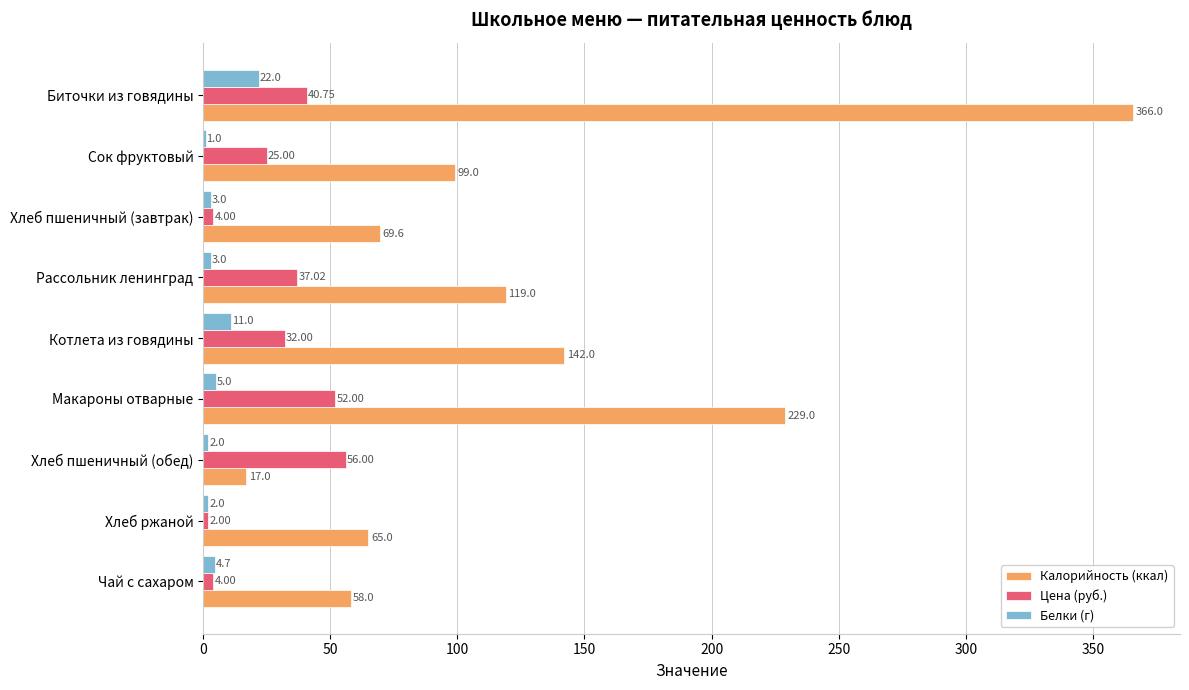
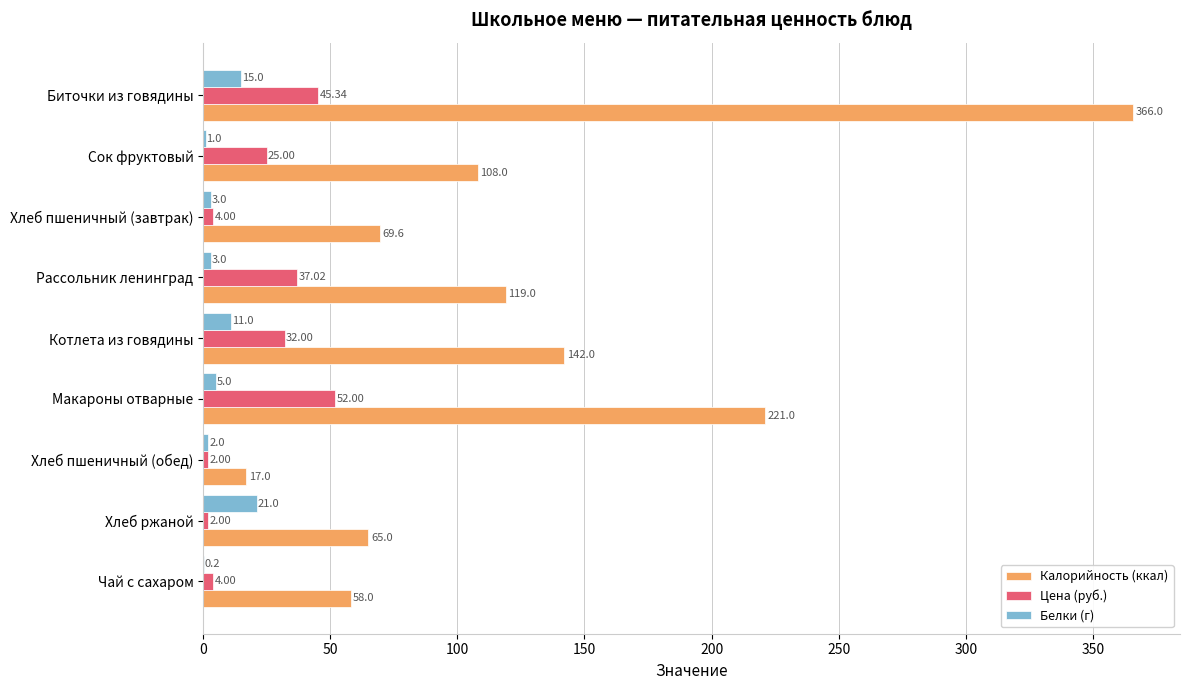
  {
    "Калорийность (ккал)": {
      "Биточки из говядины": 366.0,
-     "Сок фруктовый": 99.0,
+     "Сок фруктовый": 108.0,
      "Хлеб пшеничный (завтрак)": 69.6,
      "Рассольник ленинград": 119.0,
      "Котлета из говядины": 142.0,
-     "Макароны отварные": 229.0,
+     "Макароны отварные": 221.0,
      "Хлеб пшеничный (обед)": 17.0,
      "Хлеб ржаной": 65.0,
      "Чай с сахаром": 58.0
    },
    "Цена (руб.)": {
-     "Биточки из говядины": 40.75,
+     "Биточки из говядины": 45.34,
      "Сок фруктовый": 25.00,
      "Хлеб пшеничный (завтрак)": 4.00,
      "Рассольник ленинград": 37.02,
      "Котлета из говядины": 32.00,
      "Макароны отварные": 52.00,
-     "Хлеб пшеничный (обед)": 56.00,
+     "Хлеб пшеничный (обед)": 2.00,
      "Хлеб ржаной": 2.00,
      "Чай с сахаром": 4.00
    },
    "Белки (г)": {
-     "Биточки из говядины": 22.0,
+     "Биточки из говядины": 15.0,
      "Сок фруктовый": 1.0,
      "Хлеб пшеничный (завтрак)": 3.0,
      "Рассольник ленинград": 3.0,
      "Котлета из говядины": 11.0,
      "Макароны отварные": 5.0,
      "Хлеб пшеничный (обед)": 2.0,
-     "Хлеб ржаной": 2.0,
-     "Чай с сахаром": 4.7
+     "Хлеб ржаной": 21.0,
+     "Чай с сахаром": 0.2
    }
  }
